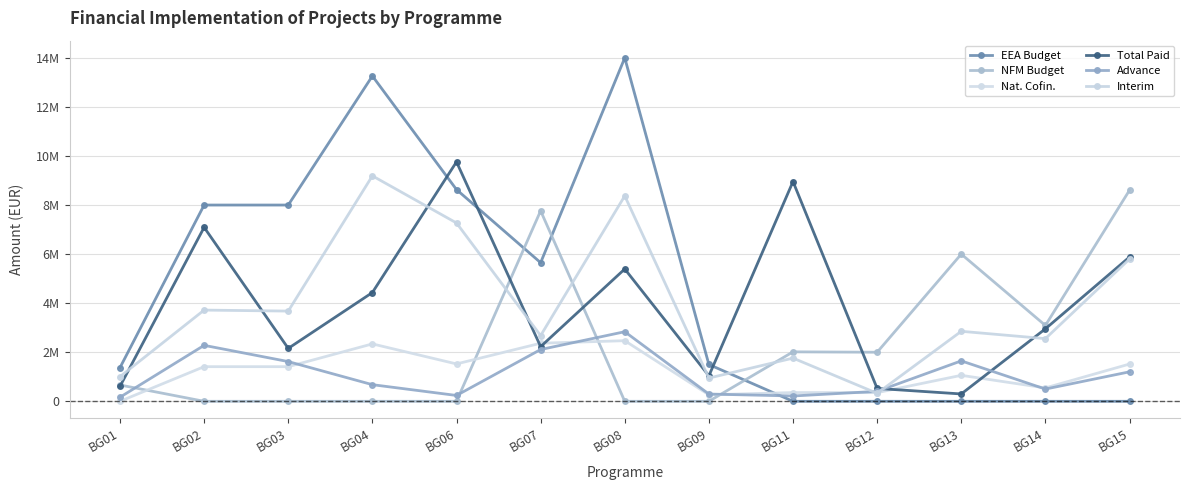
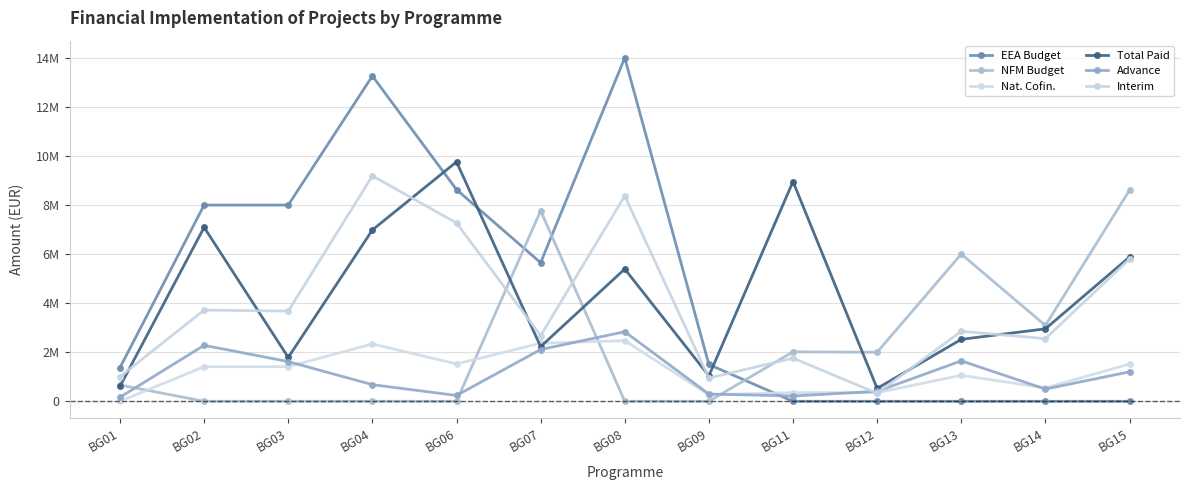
  {
    "Total Paid": {
      "BG02": 7100000,
-     "BG03": 2200000,
-     "BG04": 4400000,
+     "BG03": 1800000,
+     "BG04": 7000000,
      "BG06": 9800000,
      "BG07": 2200000,
      "BG08": 5400000,
      "BG11": 9000000,
      "BG12": 500000,
-     "BG13": 300000,
+     "BG13": 2500000,
      "BG14": 3000000
    }
  }
